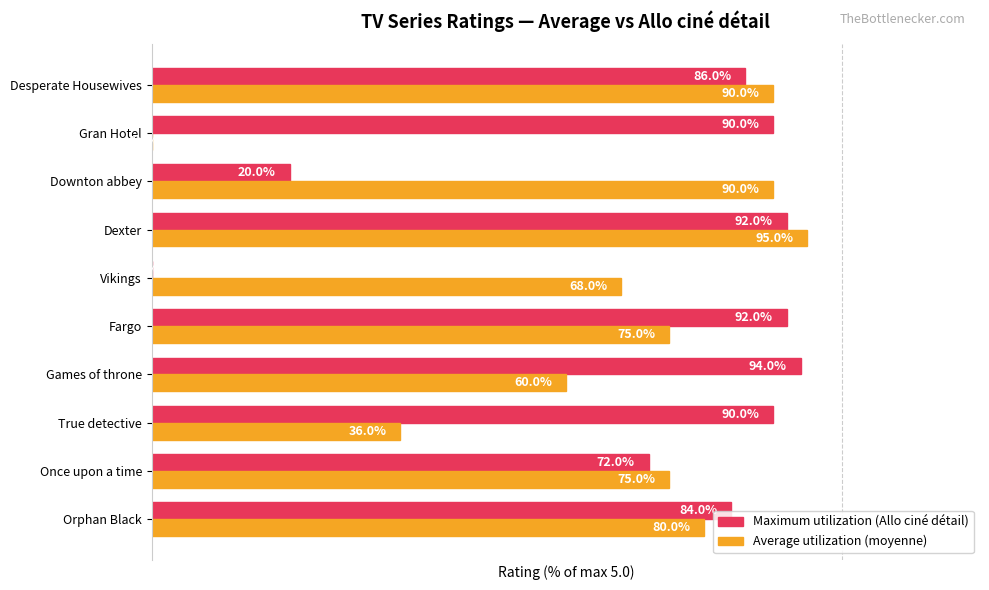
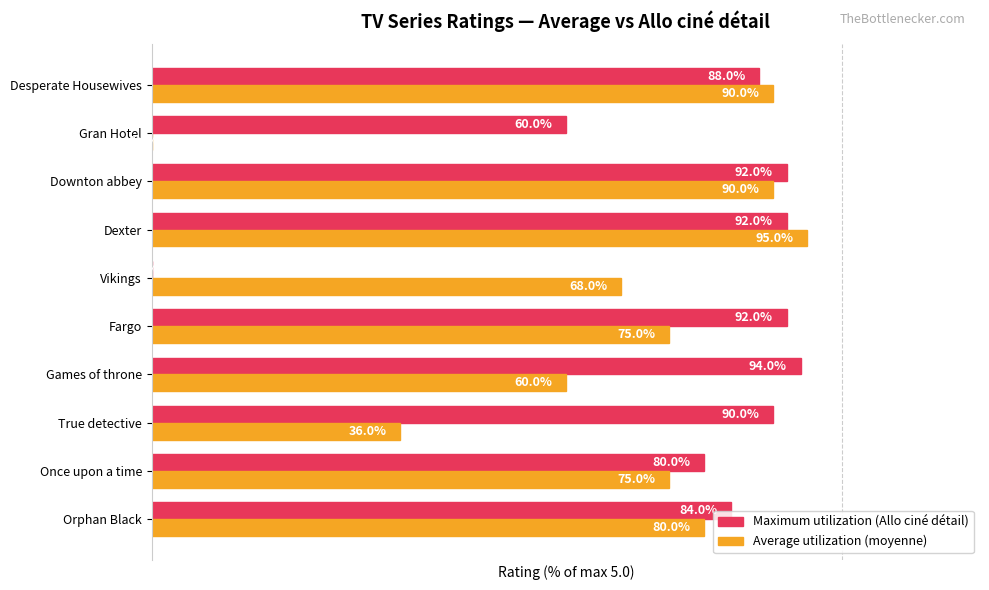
  {
    "Maximum utilization (Allo ciné détail)": {
-     "Desperate Housewives": "86.0%",
-     "Gran Hotel": "90.0%",
-     "Downton abbey": "20.0%",
+     "Desperate Housewives": "88.0%",
+     "Gran Hotel": "60.0%",
+     "Downton abbey": "92.0%",
      "Dexter": "92.0%",
      "Fargo": "92.0%",
      "Games of throne": "94.0%",
      "True detective": "90.0%",
-     "Once upon a time": "72.0%"
+     "Once upon a time": "80.0%"
    },
    "Average utilization (moyenne)": {
      "Desperate Housewives": "90.0%",
      "Downton abbey": "90.0%",
      "Dexter": "95.0%",
      "Vikings": "68.0%",
      "Fargo": "75.0%",
      "Games of throne": "60.0%",
      "True detective": "36.0%",
      "Once upon a time": "75.0%",
      "Orphan Black": "80.0%"
    }
  }
